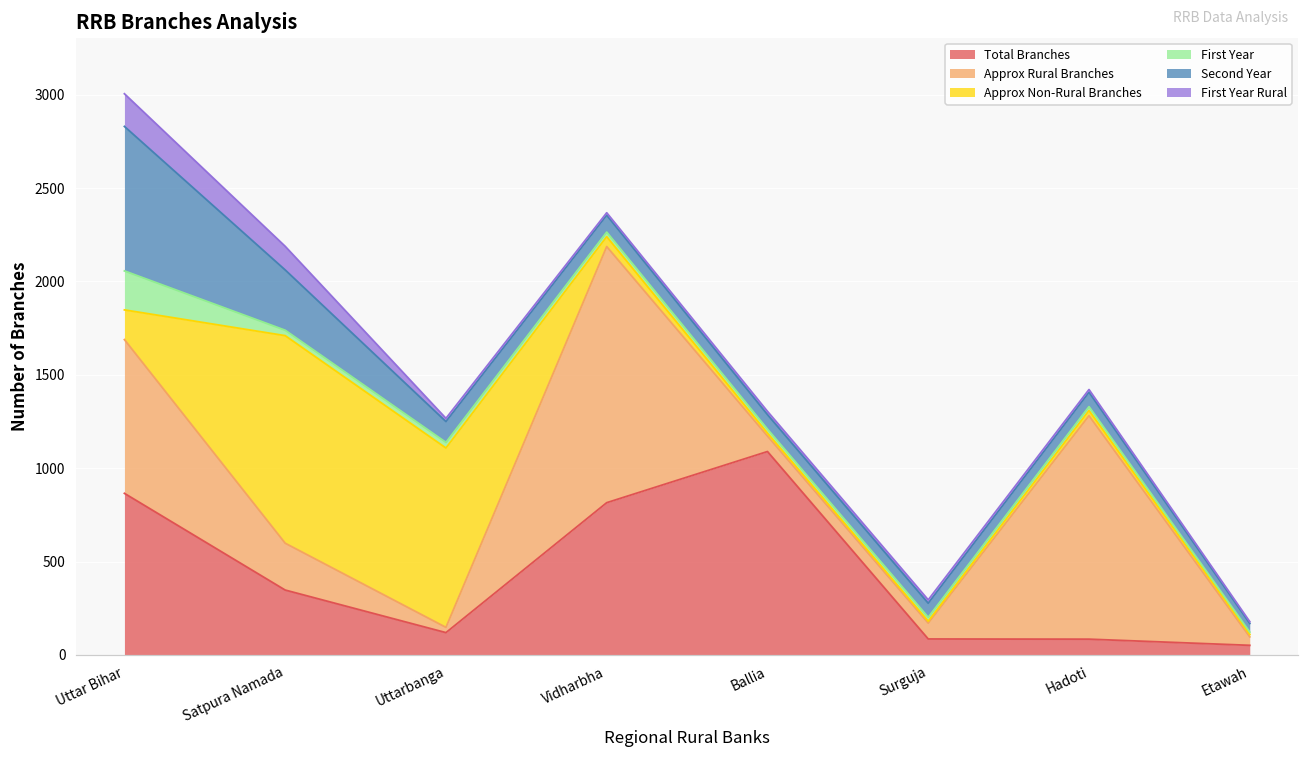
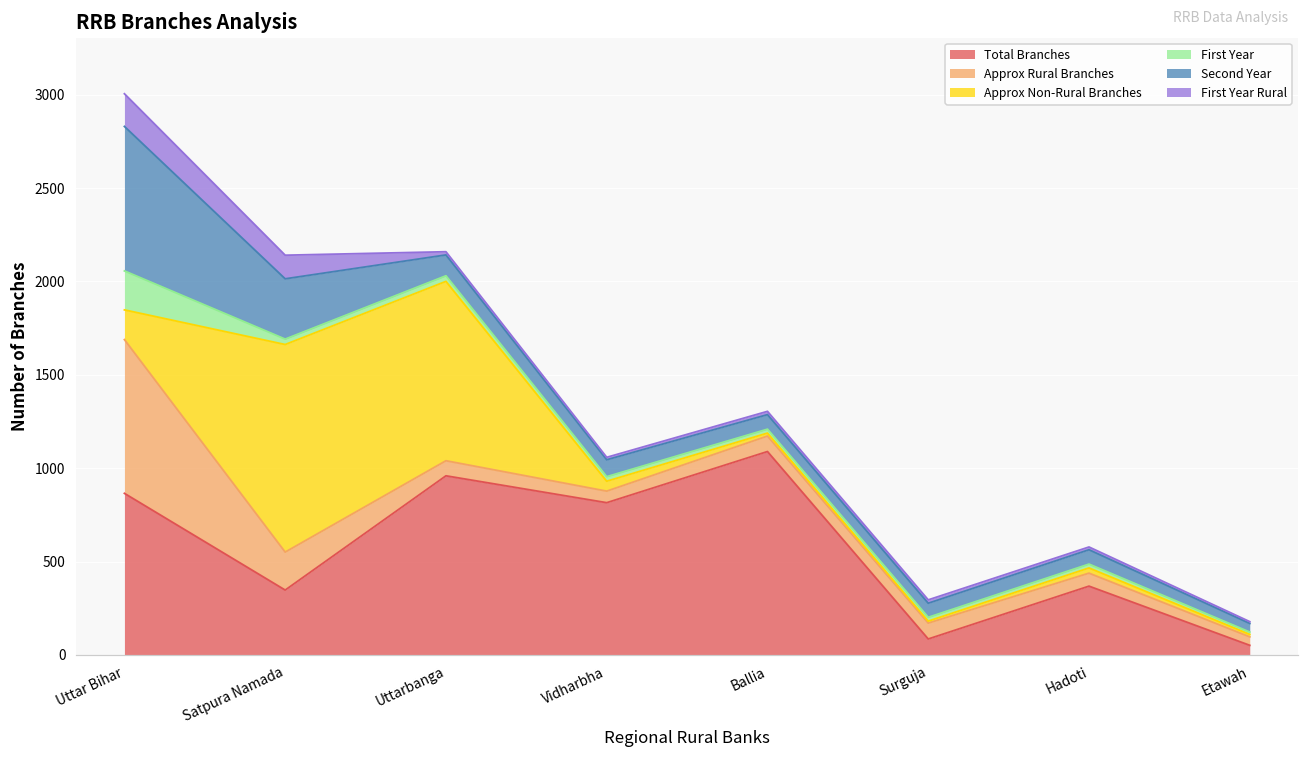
  {
    "Total Branches": {
      "Uttar Bihar": 870,
      "Satpura Namada": 350,
-     "Uttarbanga": 120,
+     "Uttarbanga": 960,
      "Vidharbha": 820,
      "Ballia": 1090,
      "Surguja": 90,
-     "Hadoti": 80,
+     "Hadoti": 370,
      "Etawah": 50
    },
    "Approx Rural Branches": {
      "Uttar Bihar": 820,
-     "Satpura Namada": 250,
-     "Uttarbanga": 30,
-     "Vidharbha": 1370,
+     "Satpura Namada": 200,
+     "Uttarbanga": 80,
+     "Vidharbha": 60,
      "Ballia": 80,
-     "Hadoti": 1200
+     "Hadoti": 70
    },
    "Approx Non-Rural Branches": {
      "Uttar Bihar": 160,
      "Satpura Namada": 1110,
      "Uttarbanga": 960,
      "Vidharbha": 50,
      "Ballia": 20,
      "Hadoti": 30
    },
    "First Year": {
      "Uttar Bihar": 210,
      "Satpura Namada": 30,
      "Uttarbanga": 30,
      "Vidharbha": 20,
      "Ballia": 20,
      "Surguja": 20,
      "Hadoti": 20
    },
    "Second Year": {
      "Uttar Bihar": 770,
      "Satpura Namada": 320,
      "Uttarbanga": 110,
      "Ballia": 80,
      "Surguja": 80
    },
    "First Year Rural": {
      "Uttar Bihar": 170,
      "Satpura Namada": 130,
      "Uttarbanga": 20,
      "Ballia": 20,
      "Surguja": 20
    }
  }
